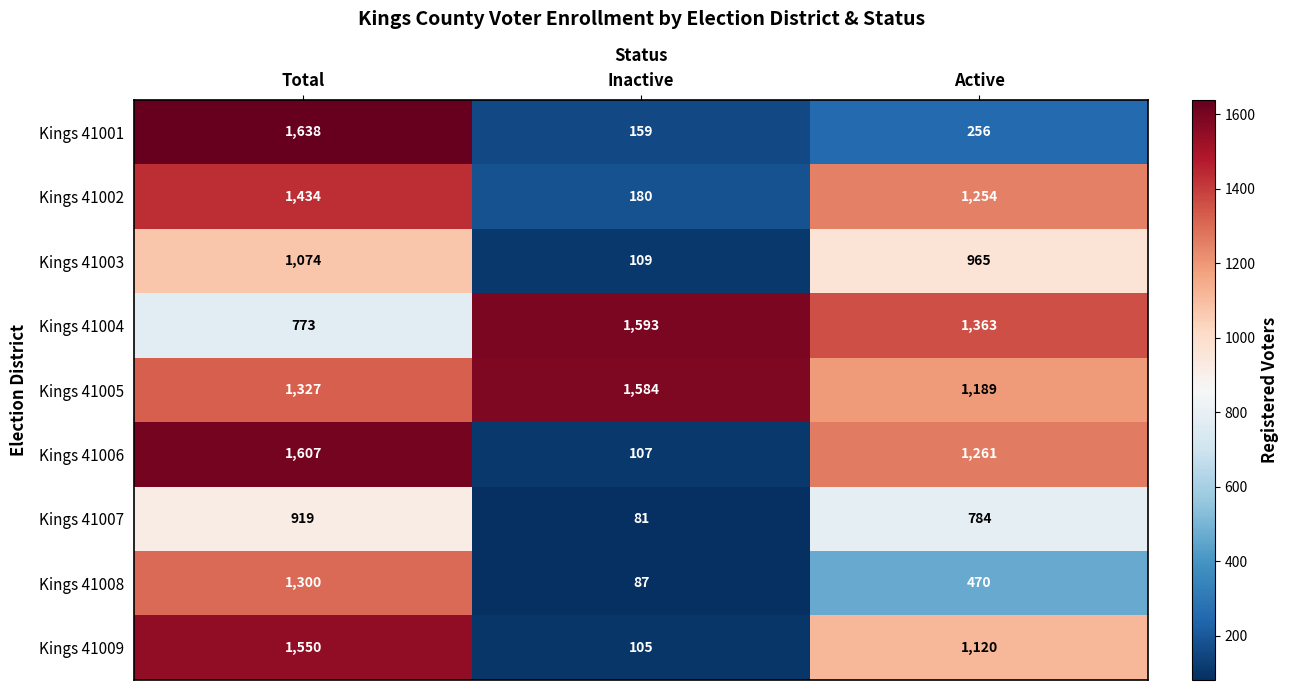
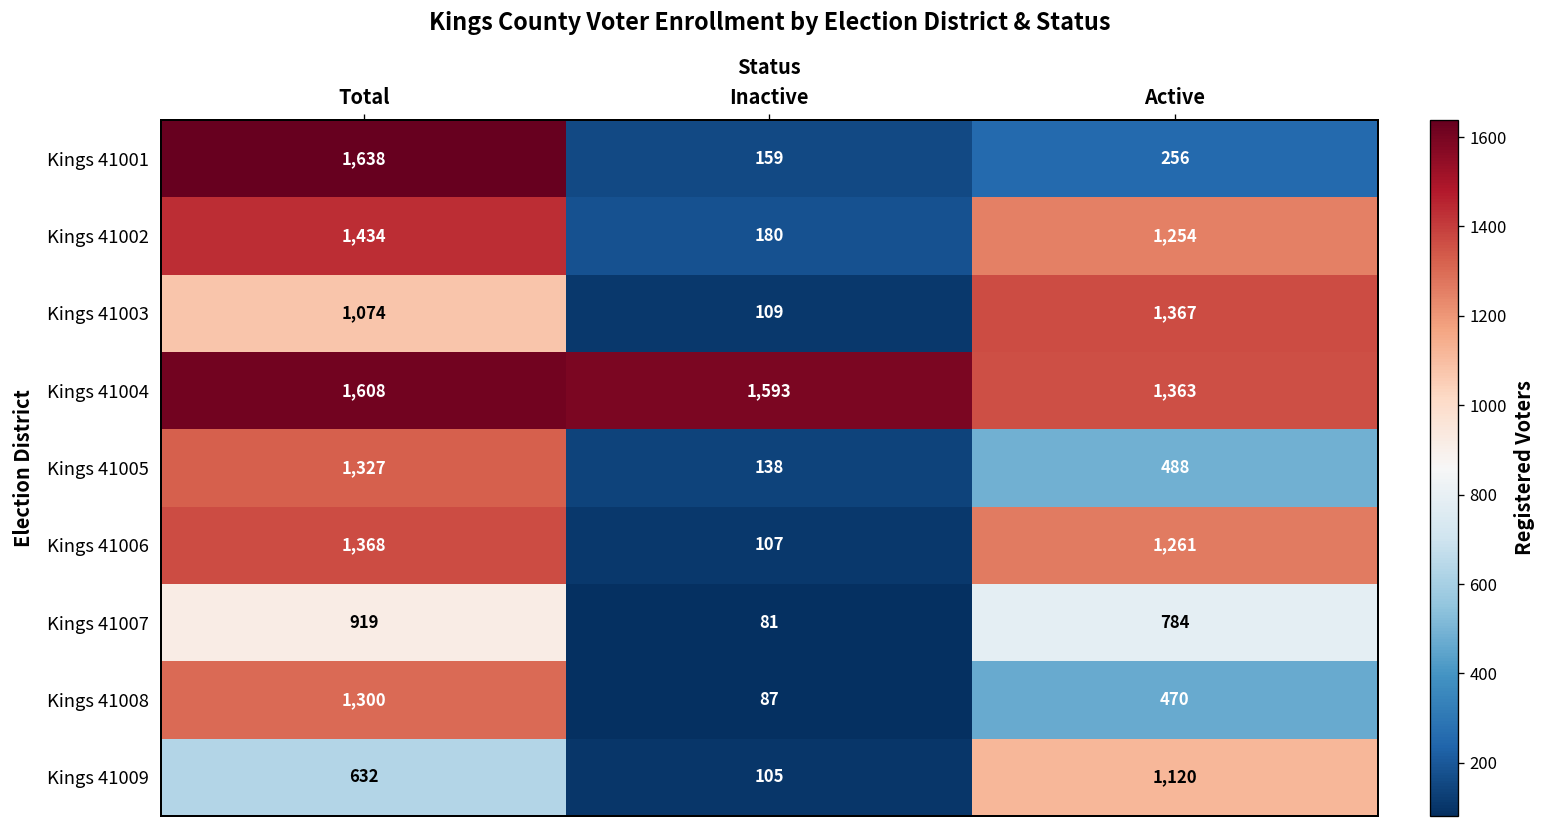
  {
    "Kings 41001": {
      "Total": "1,638",
      "Inactive": "159",
      "Active": "256"
    },
    "Kings 41002": {
      "Total": "1,434",
      "Inactive": "180",
      "Active": "1,254"
    },
    "Kings 41003": {
      "Total": "1,074",
      "Inactive": "109",
-     "Active": "965"
+     "Active": "1,367"
    },
    "Kings 41004": {
-     "Total": "773",
+     "Total": "1,608",
      "Inactive": "1,593",
      "Active": "1,363"
    },
    "Kings 41005": {
      "Total": "1,327",
-     "Inactive": "1,584",
-     "Active": "1,189"
+     "Inactive": "138",
+     "Active": "488"
    },
    "Kings 41006": {
-     "Total": "1,607",
+     "Total": "1,368",
      "Inactive": "107",
      "Active": "1,261"
    },
    "Kings 41007": {
      "Total": "919",
      "Inactive": "81",
      "Active": "784"
    },
    "Kings 41008": {
      "Total": "1,300",
      "Inactive": "87",
      "Active": "470"
    },
    "Kings 41009": {
-     "Total": "1,550",
+     "Total": "632",
      "Inactive": "105",
      "Active": "1,120"
    }
  }
